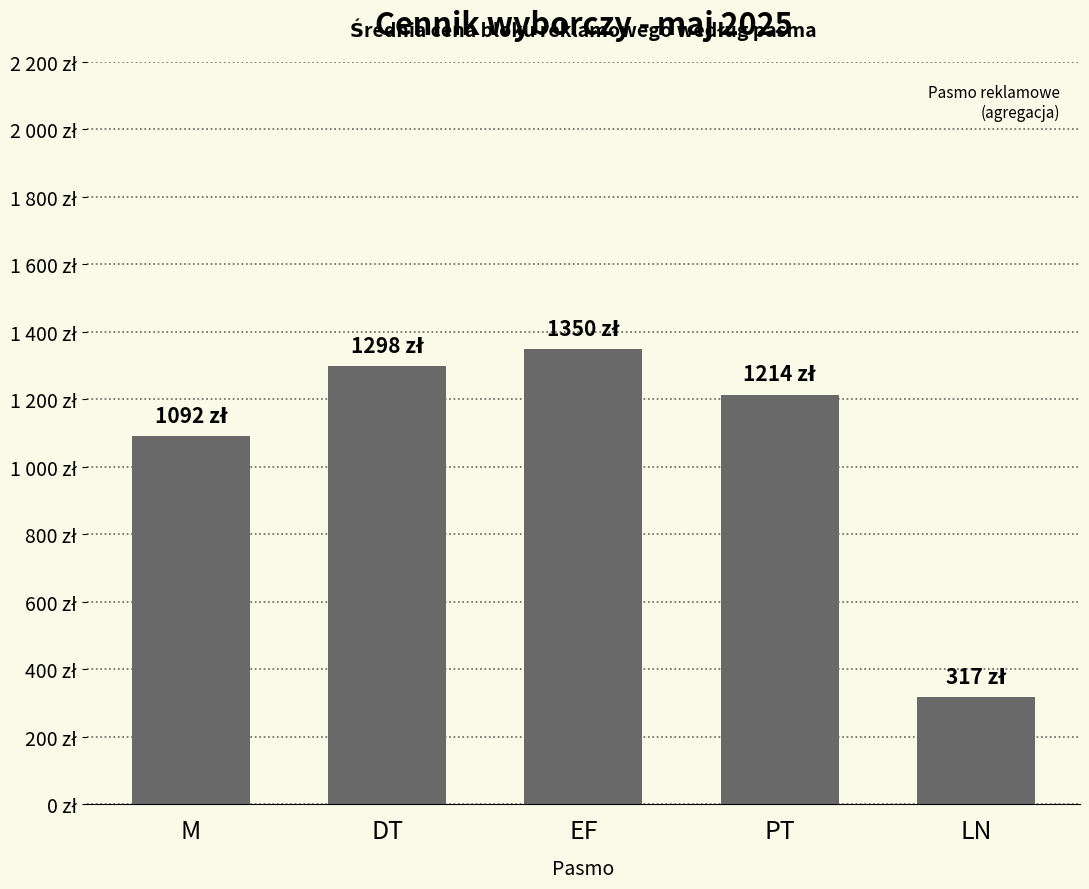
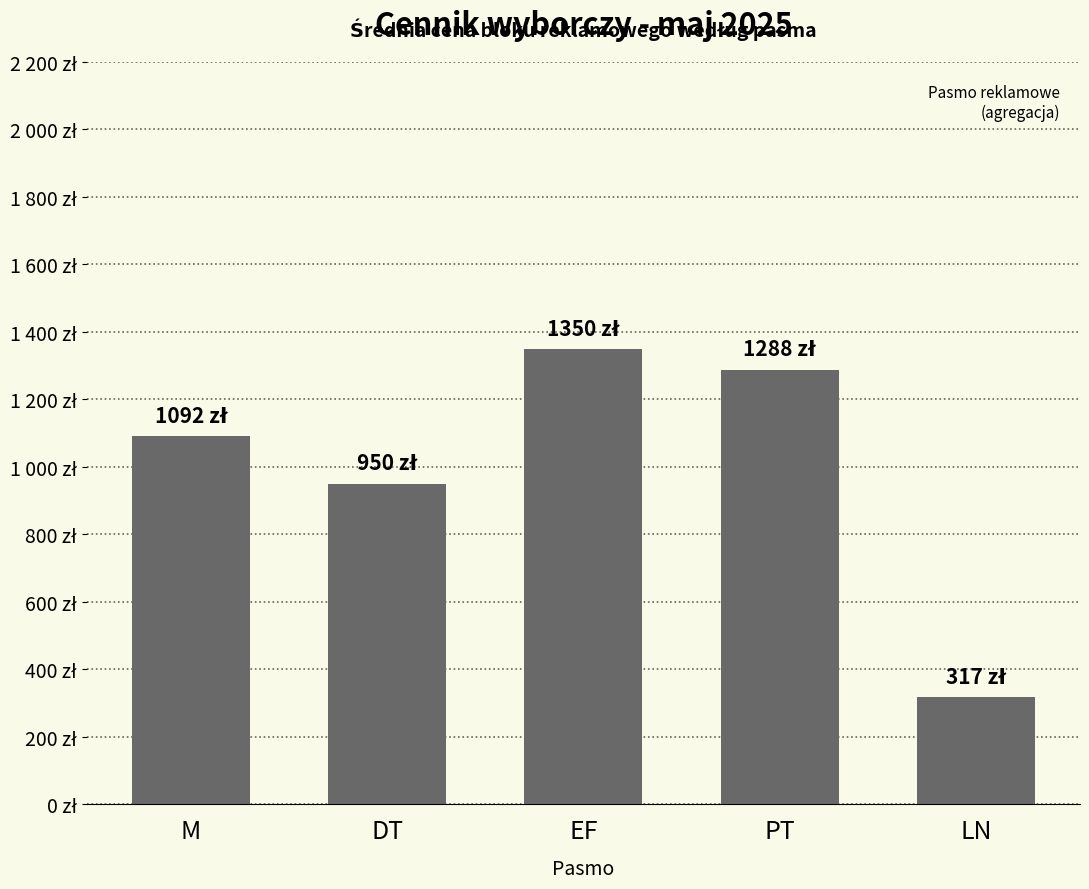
  {
    "M": 1092,
-   "DT": 1298,
+   "DT": 950,
    "EF": 1350,
-   "PT": 1214,
+   "PT": 1288,
    "LN": 317
  }
